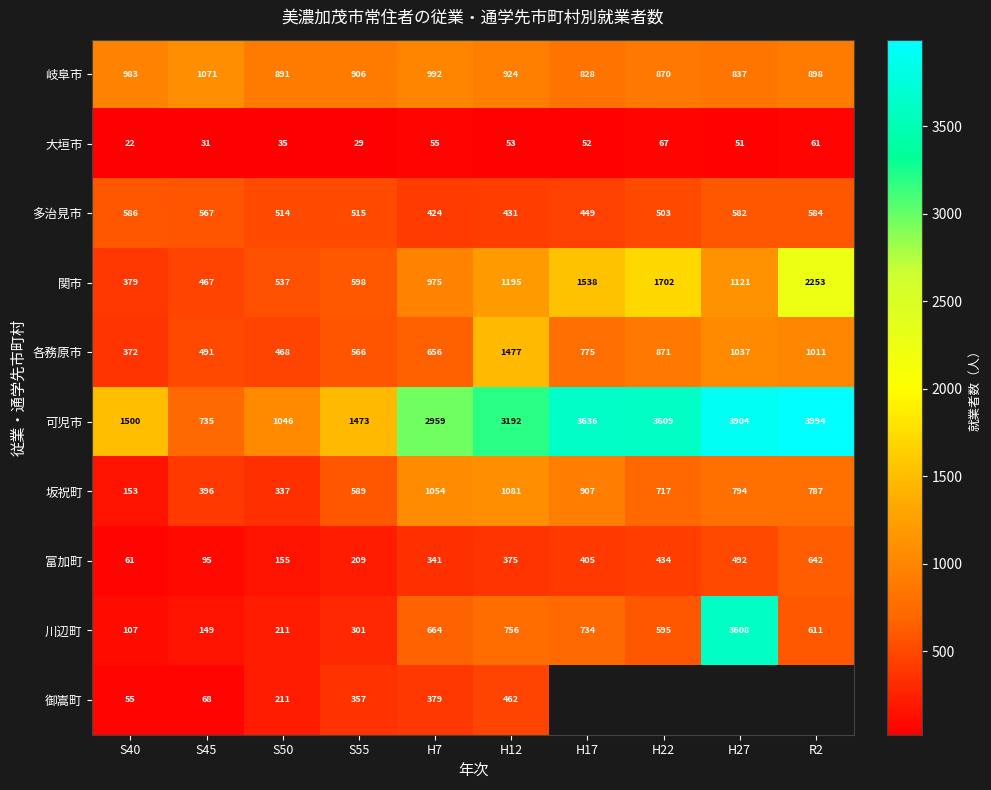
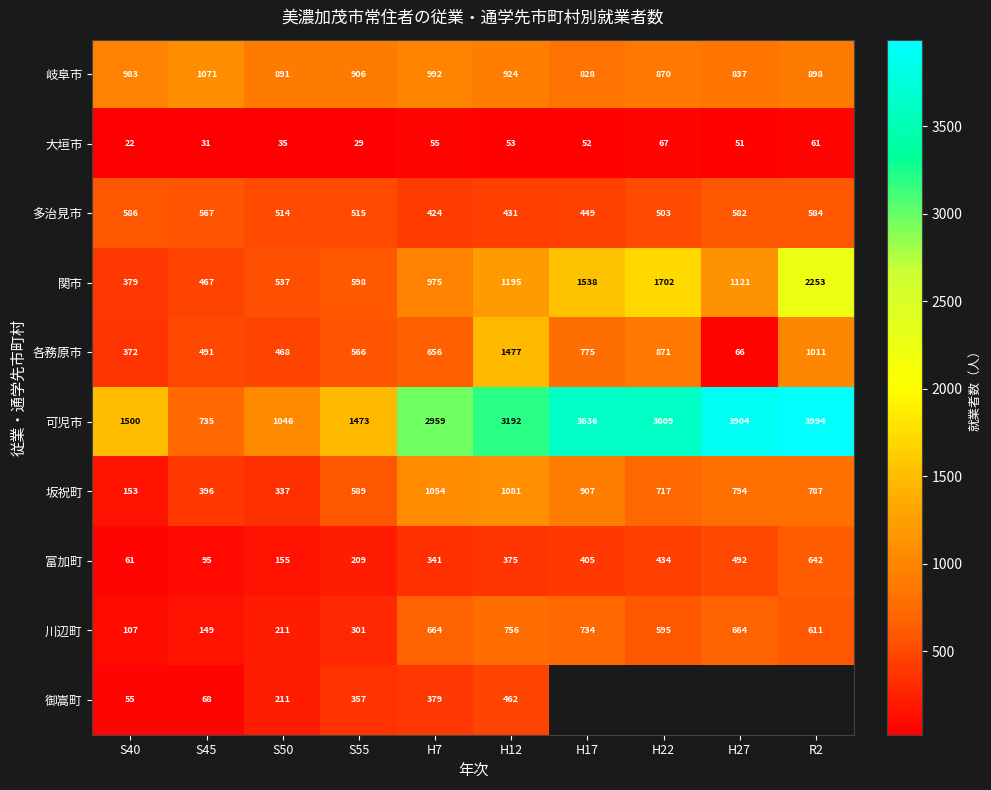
  {
    "岐阜市": {
      "S40": 983,
      "S45": 1071,
      "S50": 891,
      "S55": 906,
      "H7": 992,
      "H12": 924,
      "H17": 828,
      "H22": 870,
      "H27": 837,
      "R2": 898
    },
    "大垣市": {
      "S40": 22,
      "S45": 31,
      "S50": 35,
      "S55": 29,
      "H7": 55,
      "H12": 53,
      "H17": 52,
      "H22": 67,
      "H27": 51,
      "R2": 61
    },
    "多治見市": {
      "S40": 586,
      "S45": 567,
      "S50": 514,
      "S55": 515,
      "H7": 424,
      "H12": 431,
      "H17": 449,
      "H22": 503,
      "H27": 582,
      "R2": 584
    },
    "関市": {
      "S40": 379,
      "S45": 467,
      "S50": 537,
      "S55": 598,
      "H7": 975,
      "H12": 1195,
      "H17": 1538,
      "H22": 1702,
      "H27": 1121,
      "R2": 2253
    },
    "各務原市": {
      "S40": 372,
      "S45": 491,
      "S50": 468,
      "S55": 566,
      "H7": 656,
      "H12": 1477,
      "H17": 775,
      "H22": 871,
-     "H27": 1037,
+     "H27": 66,
      "R2": 1011
    },
    "可児市": {
      "S40": 1500,
      "S45": 735,
      "S50": 1046,
      "S55": 1473,
      "H7": 2959,
      "H12": 3192,
      "H17": 3636,
      "H22": 3609,
      "H27": 3904,
      "R2": 3994
    },
    "坂祝町": {
      "S40": 153,
      "S45": 396,
      "S50": 337,
      "S55": 589,
      "H7": 1054,
      "H12": 1081,
      "H17": 907,
      "H22": 717,
      "H27": 794,
      "R2": 787
    },
    "富加町": {
      "S40": 61,
      "S45": 95,
      "S50": 155,
      "S55": 209,
      "H7": 341,
      "H12": 375,
      "H17": 405,
      "H22": 434,
      "H27": 492,
      "R2": 642
    },
    "川辺町": {
      "S40": 107,
      "S45": 149,
      "S50": 211,
      "S55": 301,
      "H7": 664,
      "H12": 756,
      "H17": 734,
      "H22": 595,
-     "H27": 3608,
+     "H27": 664,
      "R2": 611
    },
    "御嵩町": {
      "S40": 55,
      "S45": 68,
      "S50": 211,
      "S55": 357,
      "H7": 379,
      "H12": 462
    }
  }
